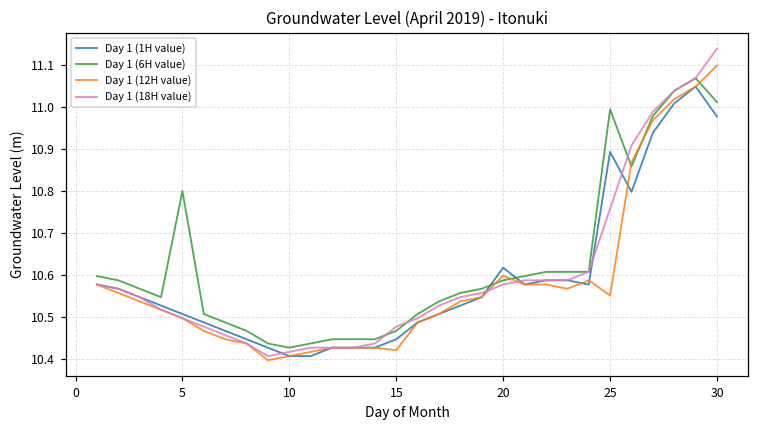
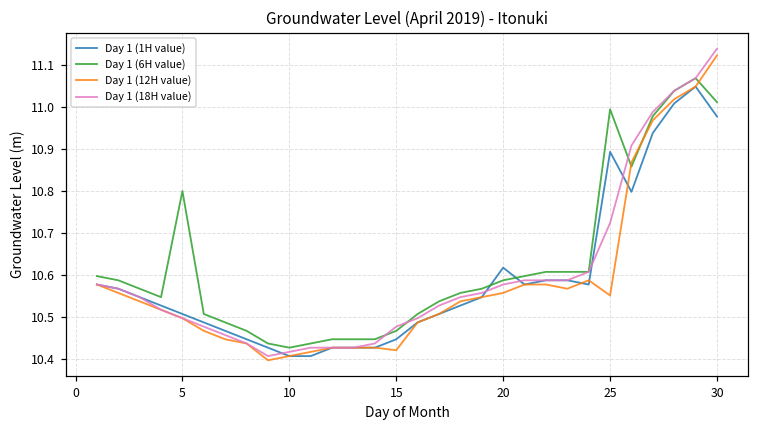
  {
    "Day 1 (1H value)": {
      "5": 10.51,
      "15": 10.45,
      "20": 10.62,
      "25": 10.89,
      "30": 10.98
    },
    "Day 1 (6H value)": {
      "5": 10.80,
      "10": 10.43,
      "15": 10.47,
      "20": 10.59,
      "25": 10.99,
      "30": 11.01
    },
    "Day 1 (12H value)": {
      "15": 10.42,
-     "20": 10.60,
+     "20": 10.56,
      "25": 10.55,
-     "30": 11.10
+     "30": 11.12
    },
    "Day 1 (18H value)": {
      "10": 10.42,
      "15": 10.48,
      "20": 10.58,
-     "25": 10.76,
+     "25": 10.72,
      "30": 11.14
    }
  }
